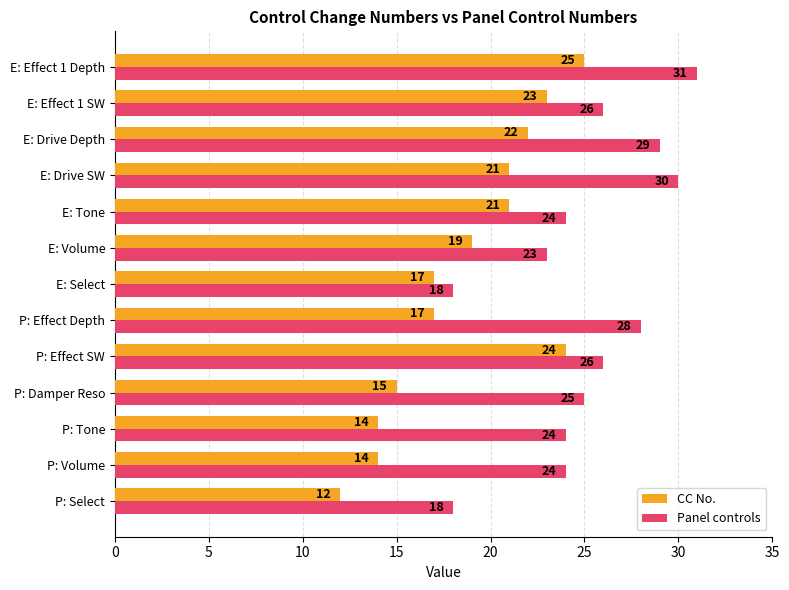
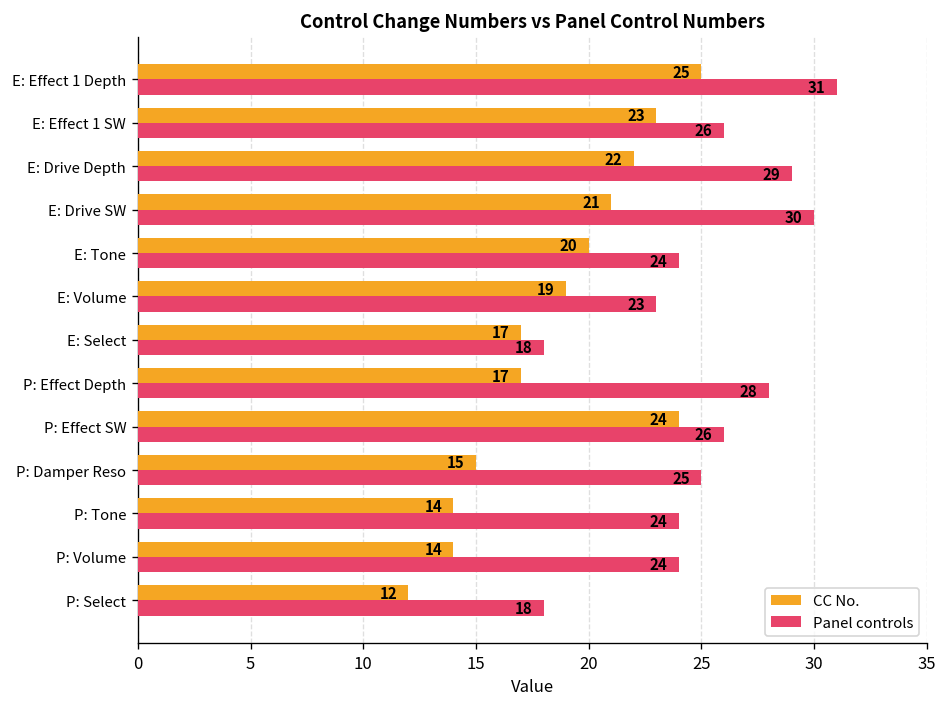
  {
    "CC No.": {
      "E: Effect 1 Depth": 25,
      "E: Effect 1 SW": 23,
      "E: Drive Depth": 22,
      "E: Drive SW": 21,
-     "E: Tone": 21,
+     "E: Tone": 20,
      "E: Volume": 19,
      "E: Select": 17,
      "P: Effect Depth": 17,
      "P: Effect SW": 24,
      "P: Damper Reso": 15,
      "P: Tone": 14,
      "P: Volume": 14,
      "P: Select": 12
    },
    "Panel controls": {
      "E: Effect 1 Depth": 31,
      "E: Effect 1 SW": 26,
      "E: Drive Depth": 29,
      "E: Drive SW": 30,
      "E: Tone": 24,
      "E: Volume": 23,
      "E: Select": 18,
      "P: Effect Depth": 28,
      "P: Effect SW": 26,
      "P: Damper Reso": 25,
      "P: Tone": 24,
      "P: Volume": 24,
      "P: Select": 18
    }
  }
